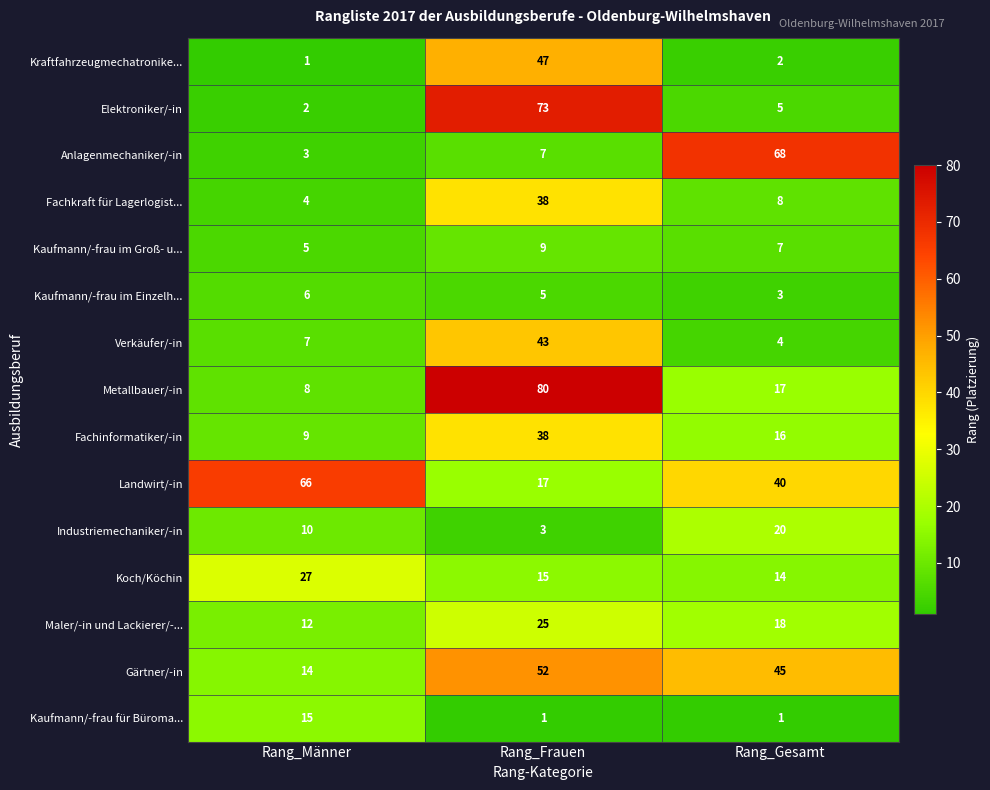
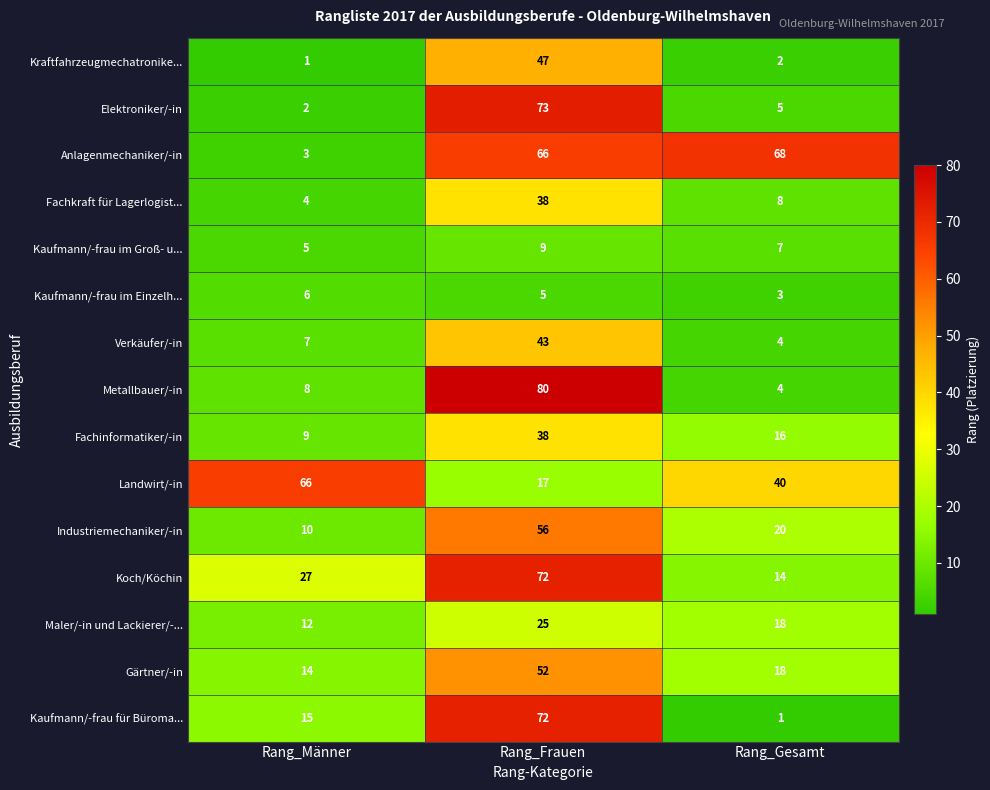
  {
    "Kraftfahrzeugmechatronike...": {
      "Rang_Männer": 1,
      "Rang_Frauen": 47,
      "Rang_Gesamt": 2
    },
    "Elektroniker/-in": {
      "Rang_Männer": 2,
      "Rang_Frauen": 73,
      "Rang_Gesamt": 5
    },
    "Anlagenmechaniker/-in": {
      "Rang_Männer": 3,
-     "Rang_Frauen": 7,
+     "Rang_Frauen": 66,
      "Rang_Gesamt": 68
    },
    "Fachkraft für Lagerlogist...": {
      "Rang_Männer": 4,
      "Rang_Frauen": 38,
      "Rang_Gesamt": 8
    },
    "Kaufmann/-frau im Groß- u...": {
      "Rang_Männer": 5,
      "Rang_Frauen": 9,
      "Rang_Gesamt": 7
    },
    "Kaufmann/-frau im Einzelh...": {
      "Rang_Männer": 6,
      "Rang_Frauen": 5,
      "Rang_Gesamt": 3
    },
    "Verkäufer/-in": {
      "Rang_Männer": 7,
      "Rang_Frauen": 43,
      "Rang_Gesamt": 4
    },
    "Metallbauer/-in": {
      "Rang_Männer": 8,
      "Rang_Frauen": 80,
-     "Rang_Gesamt": 17
+     "Rang_Gesamt": 4
    },
    "Fachinformatiker/-in": {
      "Rang_Männer": 9,
      "Rang_Frauen": 38,
      "Rang_Gesamt": 16
    },
    "Landwirt/-in": {
      "Rang_Männer": 66,
      "Rang_Frauen": 17,
      "Rang_Gesamt": 40
    },
    "Industriemechaniker/-in": {
      "Rang_Männer": 10,
-     "Rang_Frauen": 3,
+     "Rang_Frauen": 56,
      "Rang_Gesamt": 20
    },
    "Koch/Köchin": {
      "Rang_Männer": 27,
-     "Rang_Frauen": 15,
+     "Rang_Frauen": 72,
      "Rang_Gesamt": 14
    },
    "Maler/-in und Lackierer/-...": {
      "Rang_Männer": 12,
      "Rang_Frauen": 25,
      "Rang_Gesamt": 18
    },
    "Gärtner/-in": {
      "Rang_Männer": 14,
      "Rang_Frauen": 52,
-     "Rang_Gesamt": 45
+     "Rang_Gesamt": 18
    },
    "Kaufmann/-frau für Büroma...": {
      "Rang_Männer": 15,
-     "Rang_Frauen": 1,
+     "Rang_Frauen": 72,
      "Rang_Gesamt": 1
    }
  }
